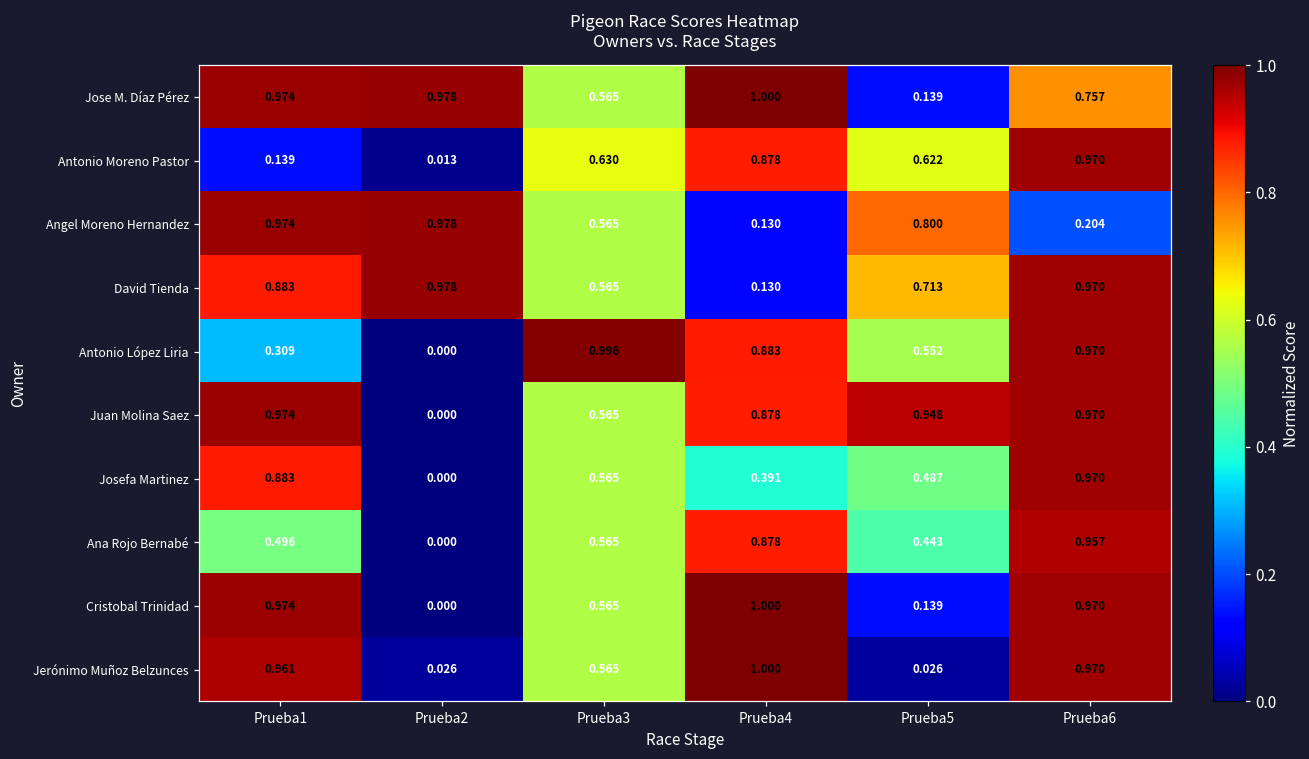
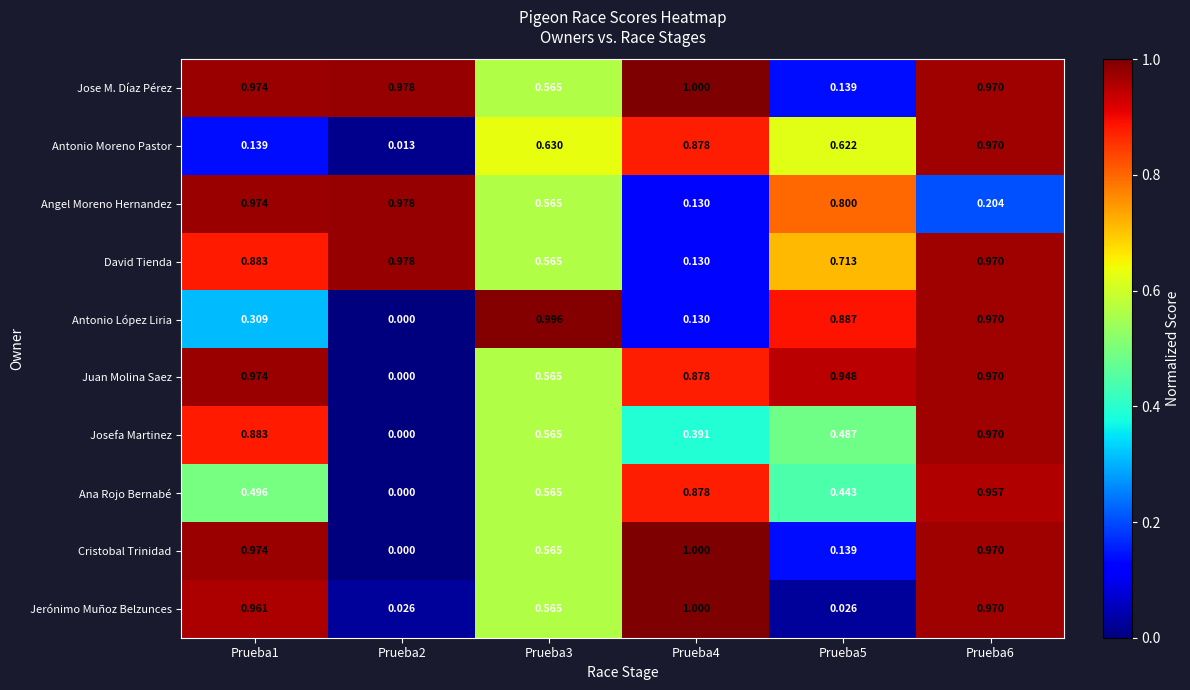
  {
    "Jose M. Díaz Pérez": {
      "Prueba1": 0.974,
      "Prueba2": 0.978,
      "Prueba3": 0.565,
      "Prueba4": 1.000,
      "Prueba5": 0.139,
-     "Prueba6": 0.757
+     "Prueba6": 0.970
    },
    "Antonio Moreno Pastor": {
      "Prueba1": 0.139,
      "Prueba2": 0.013,
      "Prueba3": 0.630,
      "Prueba4": 0.878,
      "Prueba5": 0.622,
      "Prueba6": 0.970
    },
    "Angel Moreno Hernandez": {
      "Prueba1": 0.974,
      "Prueba2": 0.978,
      "Prueba3": 0.565,
      "Prueba4": 0.130,
      "Prueba5": 0.800,
      "Prueba6": 0.204
    },
    "David Tienda": {
      "Prueba1": 0.883,
      "Prueba2": 0.978,
      "Prueba3": 0.565,
      "Prueba4": 0.130,
      "Prueba5": 0.713,
      "Prueba6": 0.970
    },
    "Antonio López Liria": {
      "Prueba1": 0.309,
      "Prueba2": 0.000,
      "Prueba3": 0.996,
-     "Prueba4": 0.883,
-     "Prueba5": 0.552,
+     "Prueba4": 0.130,
+     "Prueba5": 0.887,
      "Prueba6": 0.970
    },
    "Juan Molina Saez": {
      "Prueba1": 0.974,
      "Prueba2": 0.000,
      "Prueba3": 0.565,
      "Prueba4": 0.878,
      "Prueba5": 0.948,
      "Prueba6": 0.970
    },
    "Josefa Martinez": {
      "Prueba1": 0.883,
      "Prueba2": 0.000,
      "Prueba3": 0.565,
      "Prueba4": 0.391,
      "Prueba5": 0.487,
      "Prueba6": 0.970
    },
    "Ana Rojo Bernabé": {
      "Prueba1": 0.496,
      "Prueba2": 0.000,
      "Prueba3": 0.565,
      "Prueba4": 0.878,
      "Prueba5": 0.443,
      "Prueba6": 0.957
    },
    "Cristobal Trinidad": {
      "Prueba1": 0.974,
      "Prueba2": 0.000,
      "Prueba3": 0.565,
      "Prueba4": 1.000,
      "Prueba5": 0.139,
      "Prueba6": 0.970
    },
    "Jerónimo Muñoz Belzunces": {
      "Prueba1": 0.961,
      "Prueba2": 0.026,
      "Prueba3": 0.565,
      "Prueba4": 1.000,
      "Prueba5": 0.026,
      "Prueba6": 0.970
    }
  }
